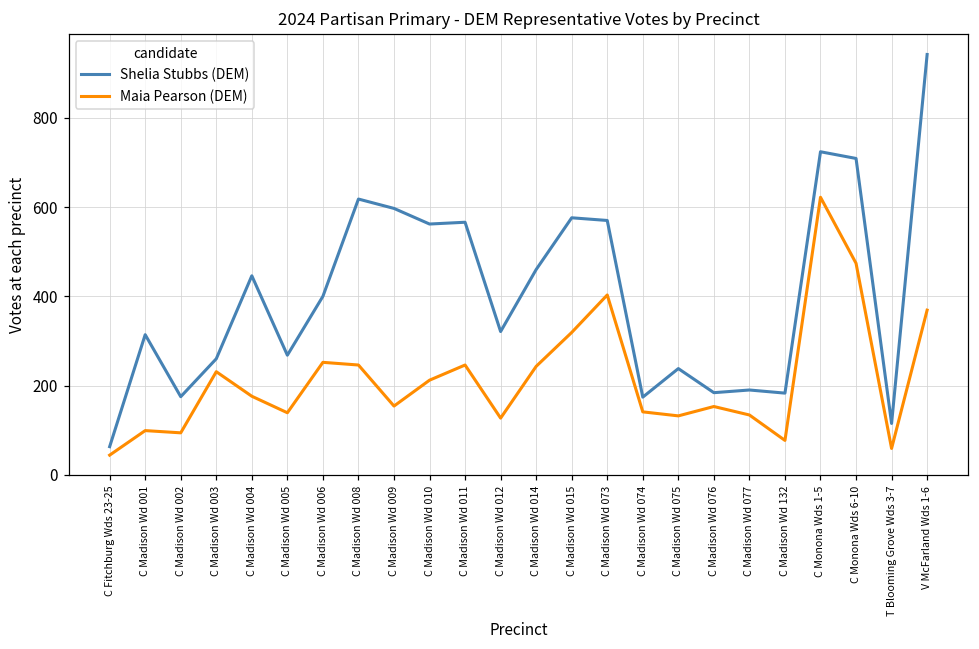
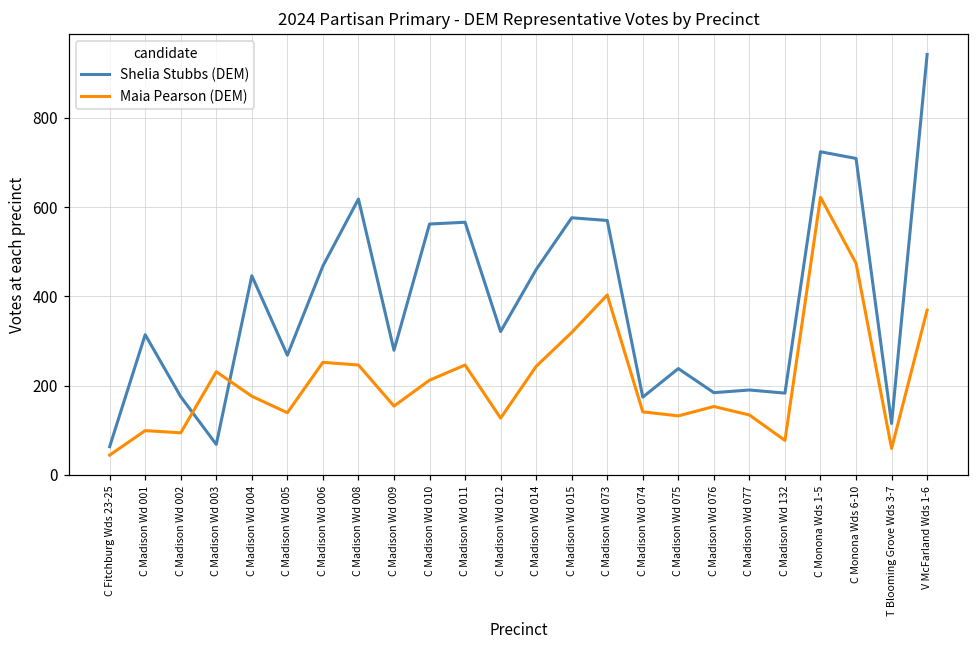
  {
    "Shelia Stubbs (DEM)": {
      "C Fitchburg Wds 23-25": 60,
      "C Madison Wd 001": 310,
      "C Madison Wd 002": 180,
-     "C Madison Wd 003": 260,
+     "C Madison Wd 003": 70,
      "C Madison Wd 004": 450,
      "C Madison Wd 005": 270,
-     "C Madison Wd 006": 400,
+     "C Madison Wd 006": 470,
      "C Madison Wd 008": 620,
-     "C Madison Wd 009": 600,
+     "C Madison Wd 009": 280,
      "C Madison Wd 010": 560,
      "C Madison Wd 011": 570,
      "C Madison Wd 012": 320,
      "C Madison Wd 014": 460,
      "C Madison Wd 015": 580,
      "C Madison Wd 073": 570,
      "C Madison Wd 074": 170,
      "C Madison Wd 075": 240,
      "C Madison Wd 076": 180,
      "C Madison Wd 077": 190,
      "C Madison Wd 132": 180,
      "C Monona Wds 1-5": 720,
      "C Monona Wds 6-10": 710,
      "T Blooming Grove Wds 3-7": 120,
      "V McFarland Wds 1-6": 940
    },
    "Maia Pearson (DEM)": {
      "C Fitchburg Wds 23-25": 40,
      "C Madison Wd 001": 100,
      "C Madison Wd 002": 90,
      "C Madison Wd 003": 230,
      "C Madison Wd 004": 180,
      "C Madison Wd 005": 140,
      "C Madison Wd 006": 250,
      "C Madison Wd 008": 250,
      "C Madison Wd 009": 150,
      "C Madison Wd 010": 210,
      "C Madison Wd 011": 250,
      "C Madison Wd 012": 130,
      "C Madison Wd 014": 240,
      "C Madison Wd 015": 320,
      "C Madison Wd 073": 400,
      "C Madison Wd 074": 140,
      "C Madison Wd 075": 130,
      "C Madison Wd 076": 150,
      "C Madison Wd 077": 130,
      "C Madison Wd 132": 80,
      "C Monona Wds 1-5": 620,
      "C Monona Wds 6-10": 470,
      "T Blooming Grove Wds 3-7": 60,
      "V McFarland Wds 1-6": 370
    }
  }
